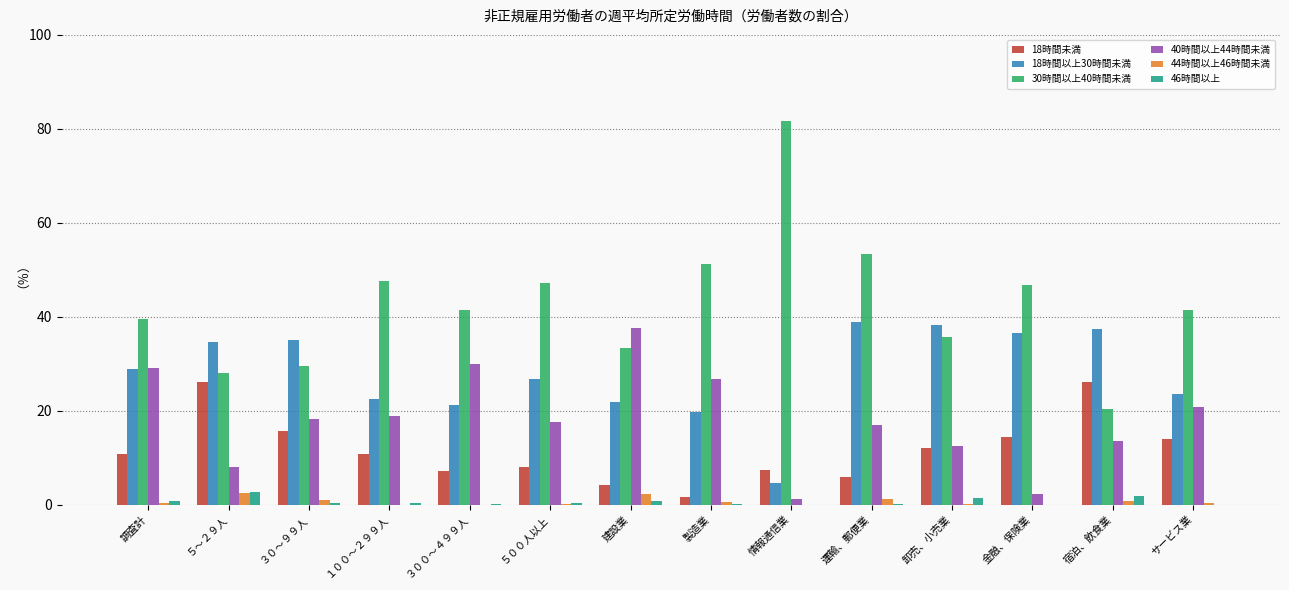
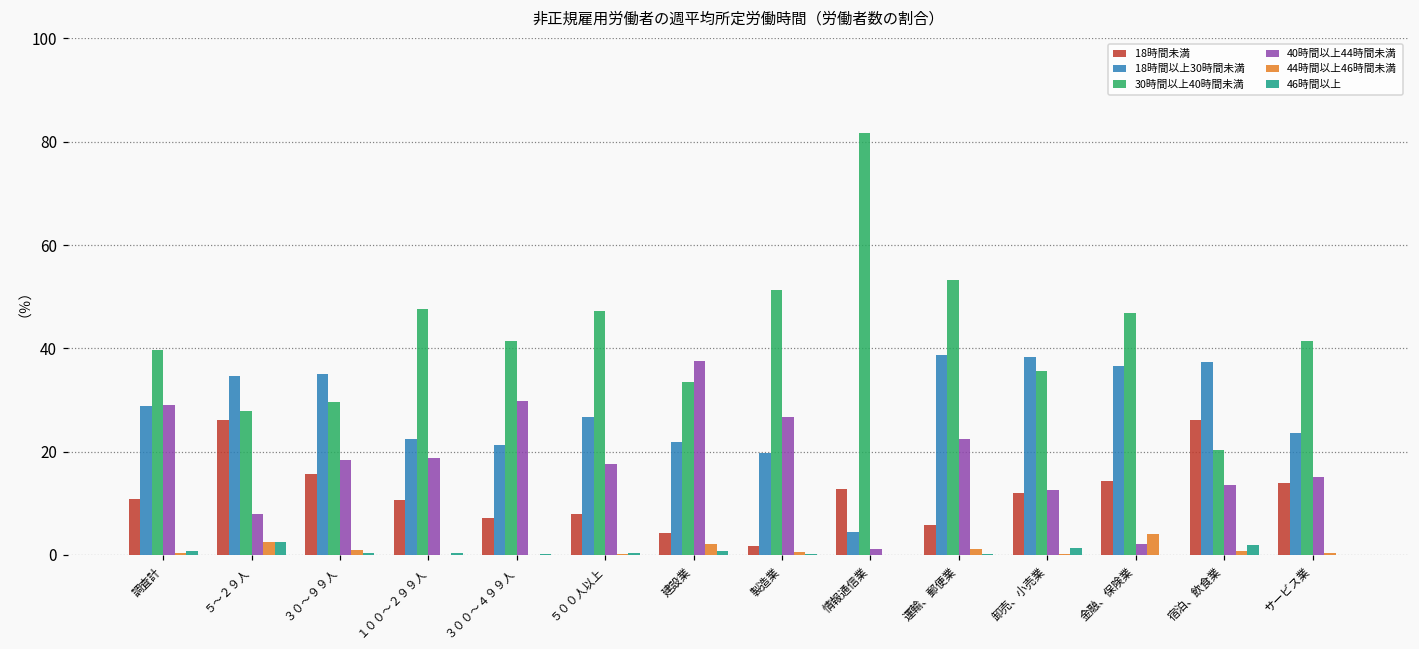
  {
    "18時間未満": {
      "調査計": 11,
      "５～２９人": 26,
      "３０～９９人": 16,
      "１００～２９９人": 11,
      "３００～４９９人": 7,
      "５００人以上": 8,
      "建設業": 4,
      "製造業": 2,
-     "情報通信業": 7,
+     "情報通信業": 13,
      "運輸、郵便業": 6,
      "卸売、小売業": 12,
      "金融、保険業": 14,
      "宿泊、飲食業": 26,
      "サービス業": 14
    },
    "18時間以上30時間未満": {
      "調査計": 29,
      "５～２９人": 35,
      "３０～９９人": 35,
      "１００～２９９人": 23,
      "３００～４９９人": 21,
      "５００人以上": 27,
      "建設業": 22,
      "製造業": 20,
      "情報通信業": 5,
      "運輸、郵便業": 39,
      "卸売、小売業": 38,
      "金融、保険業": 37,
      "宿泊、飲食業": 37,
      "サービス業": 24
    },
    "40時間以上44時間未満": {
      "調査計": 29,
      "５～２９人": 8,
      "３０～９９人": 18,
      "１００～２９９人": 19,
      "３００～４９９人": 30,
      "５００人以上": 18,
      "建設業": 38,
      "製造業": 27,
      "情報通信業": 1,
-     "運輸、郵便業": 17,
+     "運輸、郵便業": 22,
      "卸売、小売業": 13,
      "金融、保険業": 2,
      "宿泊、飲食業": 14,
-     "サービス業": 21
+     "サービス業": 15
    },
    "44時間以上46時間未満": {
      "５～２９人": 3,
      "３０～９９人": 1,
      "１００～２９９人": 0,
      "３００～４９９人": 0,
      "建設業": 2,
      "情報通信業": 0,
      "運輸、郵便業": 1,
-     "金融、保険業": 0,
+     "金融、保険業": 4,
      "宿泊、飲食業": 1
    }
  }
